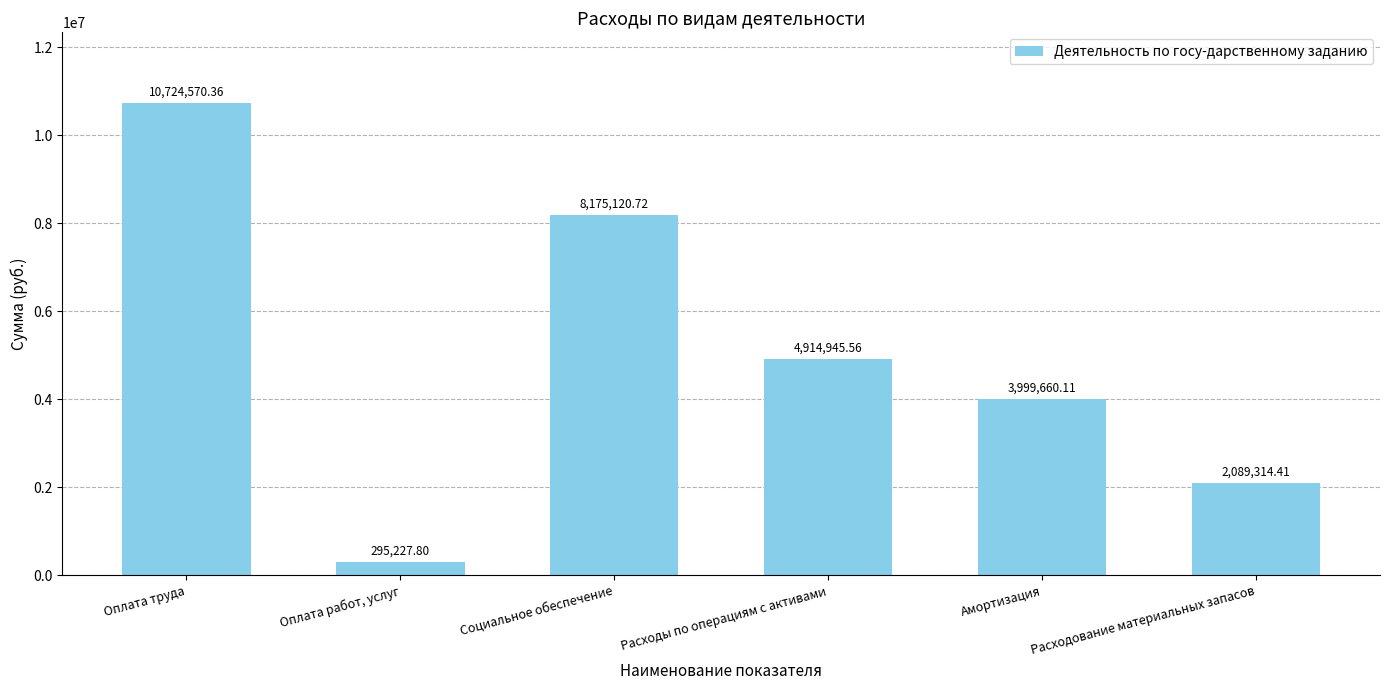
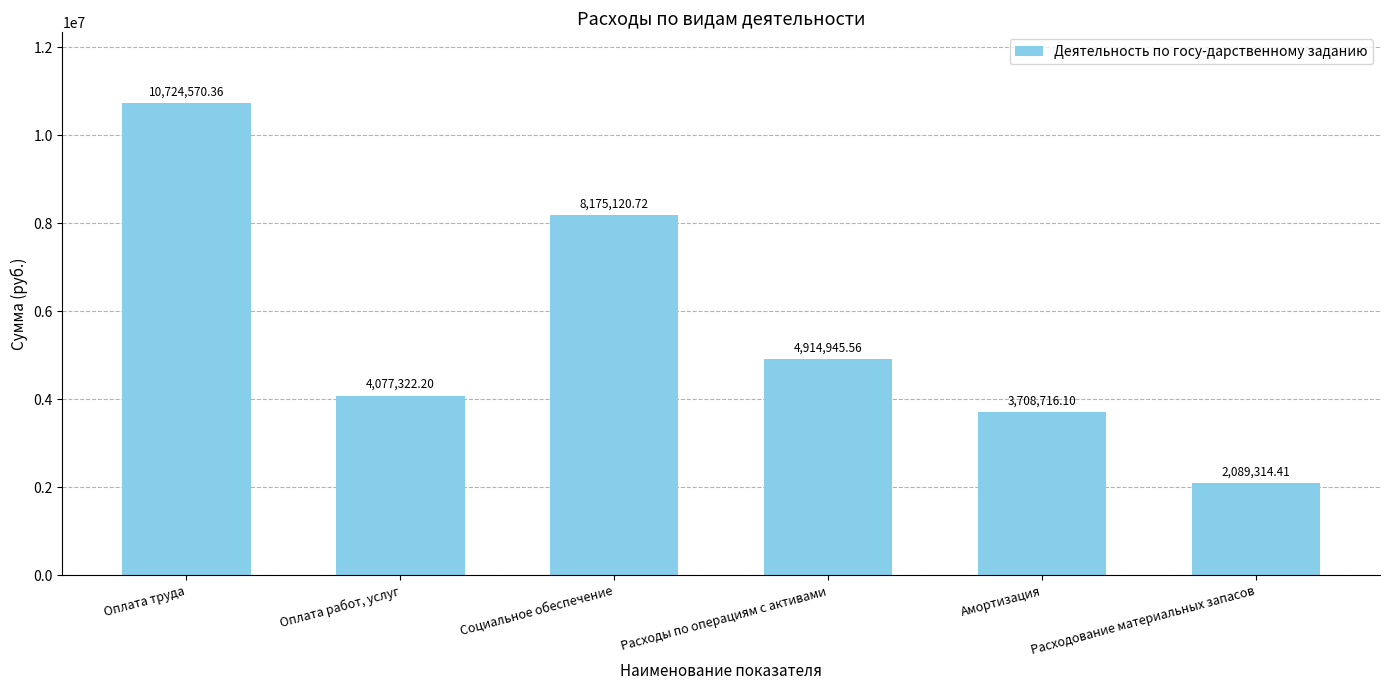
  {
    "Оплата труда": "10,724,570.36",
-   "Оплата работ, услуг": "295,227.80",
+   "Оплата работ, услуг": "4,077,322.20",
    "Социальное обеспечение": "8,175,120.72",
    "Расходы по операциям с активами": "4,914,945.56",
-   "Амортизация": "3,999,660.11",
+   "Амортизация": "3,708,716.10",
    "Расходование материальных запасов": "2,089,314.41"
  }
